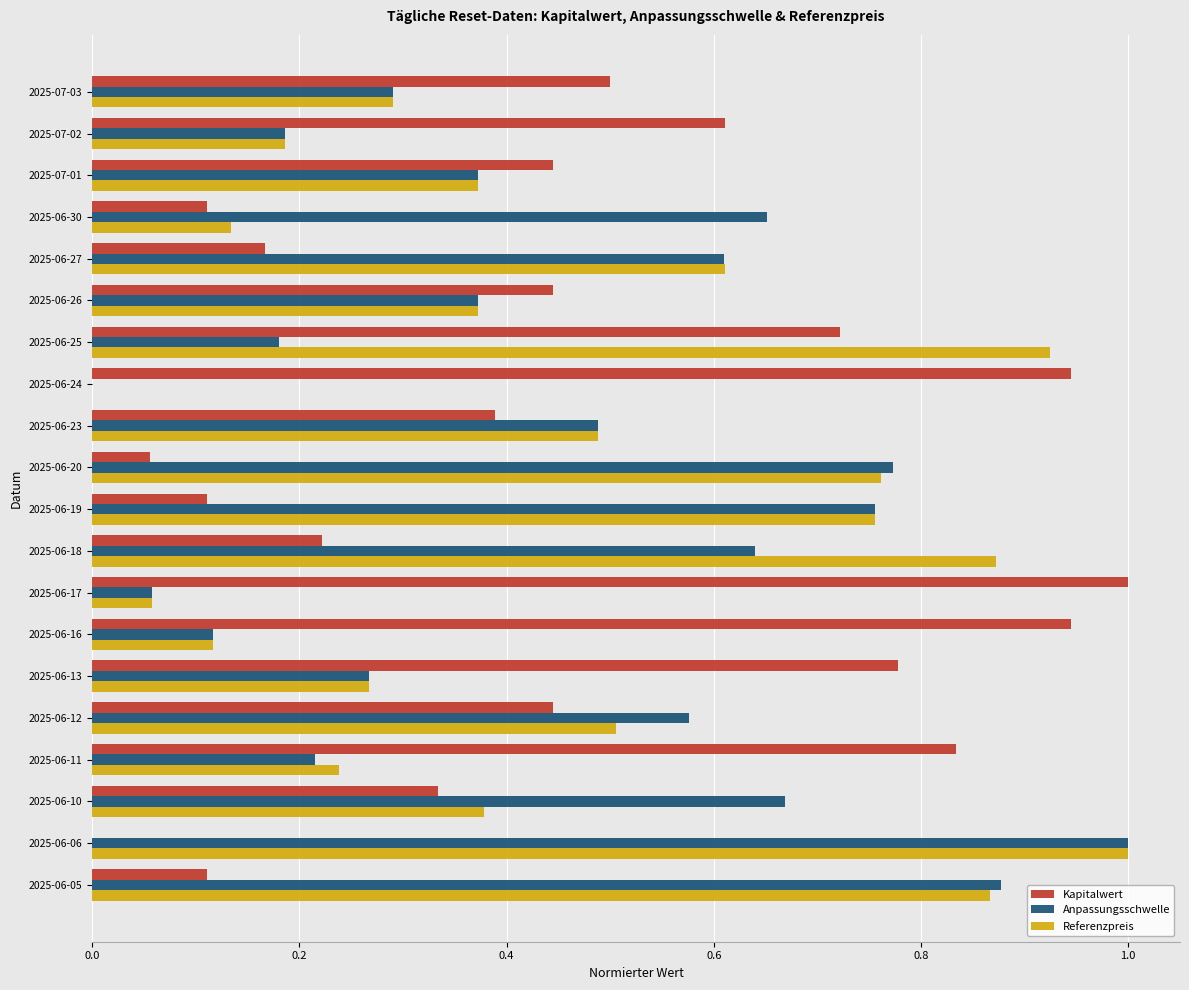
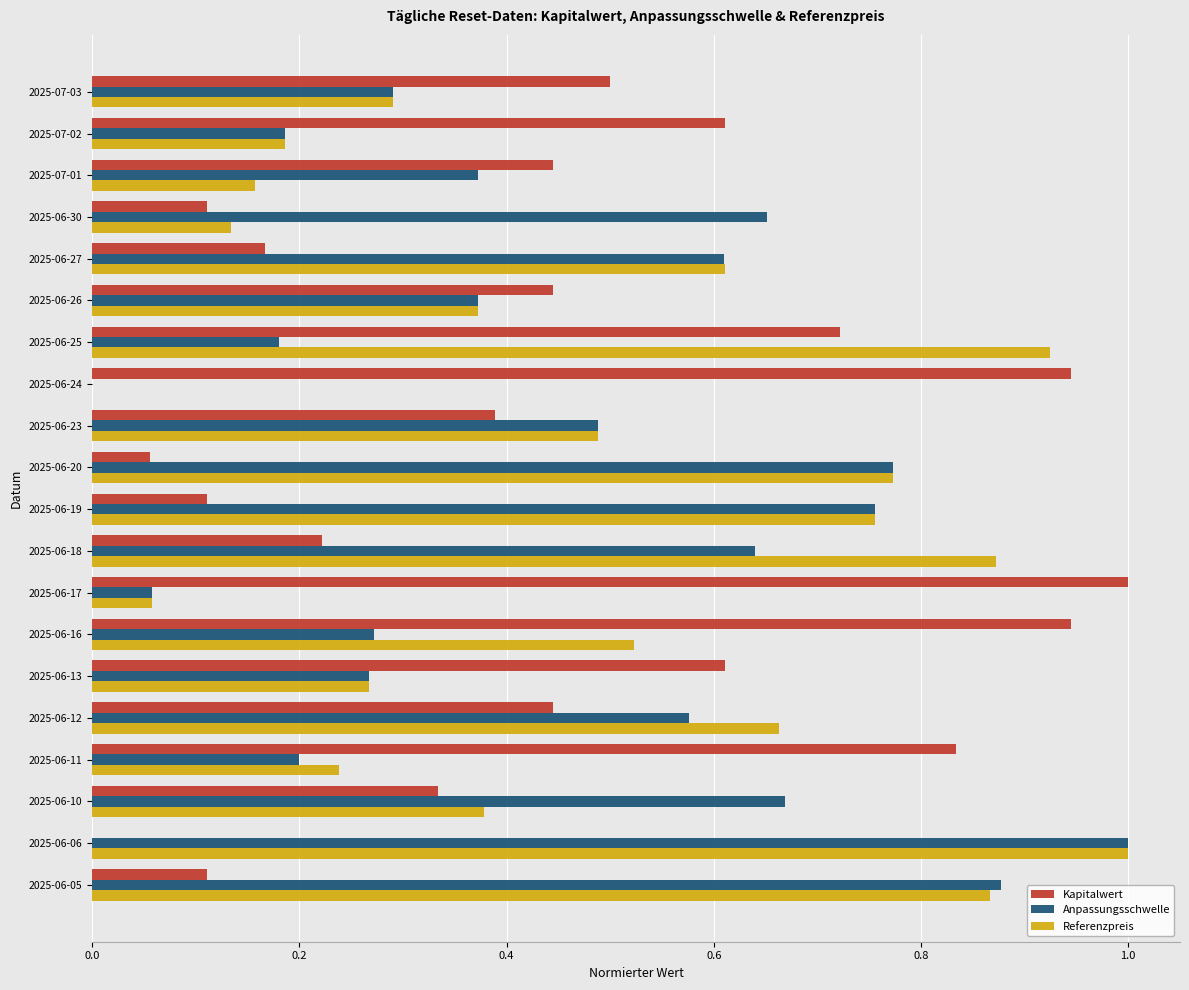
  {
    "Kapitalwert": {
      "2025-07-03": 0.500,
      "2025-07-02": 0.611,
      "2025-07-01": 0.444,
      "2025-06-30": 0.111,
      "2025-06-27": 0.167,
      "2025-06-26": 0.444,
      "2025-06-25": 0.722,
      "2025-06-24": 0.944,
      "2025-06-23": 0.389,
      "2025-06-20": 0.056,
      "2025-06-19": 0.111,
      "2025-06-18": 0.222,
      "2025-06-17": 1.000,
      "2025-06-16": 0.944,
-     "2025-06-13": 0.778,
+     "2025-06-13": 0.611,
      "2025-06-12": 0.444,
      "2025-06-11": 0.833,
      "2025-06-10": 0.333,
      "2025-06-06": 0.000,
      "2025-06-05": 0.111
    },
    "Anpassungsschwelle": {
      "2025-07-03": 0.291,
      "2025-07-02": 0.186,
      "2025-07-01": 0.372,
      "2025-06-30": 0.651,
      "2025-06-27": 0.610,
      "2025-06-26": 0.372,
      "2025-06-25": 0.180,
      "2025-06-24": 0.000,
      "2025-06-23": 0.488,
      "2025-06-20": 0.773,
      "2025-06-19": 0.756,
      "2025-06-18": 0.640,
      "2025-06-17": 0.058,
-     "2025-06-16": 0.116,
+     "2025-06-16": 0.272,
      "2025-06-13": 0.267,
      "2025-06-12": 0.576,
-     "2025-06-11": 0.215,
+     "2025-06-11": 0.200,
      "2025-06-10": 0.669,
      "2025-06-06": 1.000,
      "2025-06-05": 0.877
    },
    "Referenzpreis": {
      "2025-07-03": 0.291,
      "2025-07-02": 0.186,
-     "2025-07-01": 0.372,
+     "2025-07-01": 0.157,
      "2025-06-30": 0.134,
      "2025-06-27": 0.610,
      "2025-06-26": 0.372,
      "2025-06-25": 0.924,
      "2025-06-24": 0.000,
      "2025-06-23": 0.488,
-     "2025-06-20": 0.762,
+     "2025-06-20": 0.773,
      "2025-06-19": 0.756,
      "2025-06-18": 0.872,
      "2025-06-17": 0.058,
-     "2025-06-16": 0.116,
+     "2025-06-16": 0.523,
      "2025-06-13": 0.267,
-     "2025-06-12": 0.506,
+     "2025-06-12": 0.663,
      "2025-06-11": 0.238,
      "2025-06-10": 0.378,
      "2025-06-06": 1.000,
      "2025-06-05": 0.866
    }
  }
